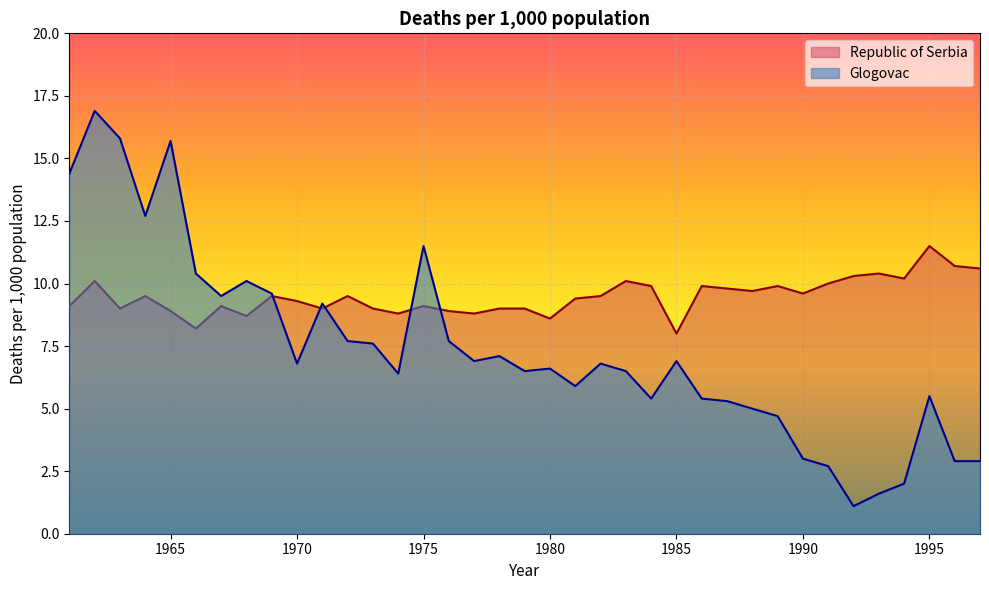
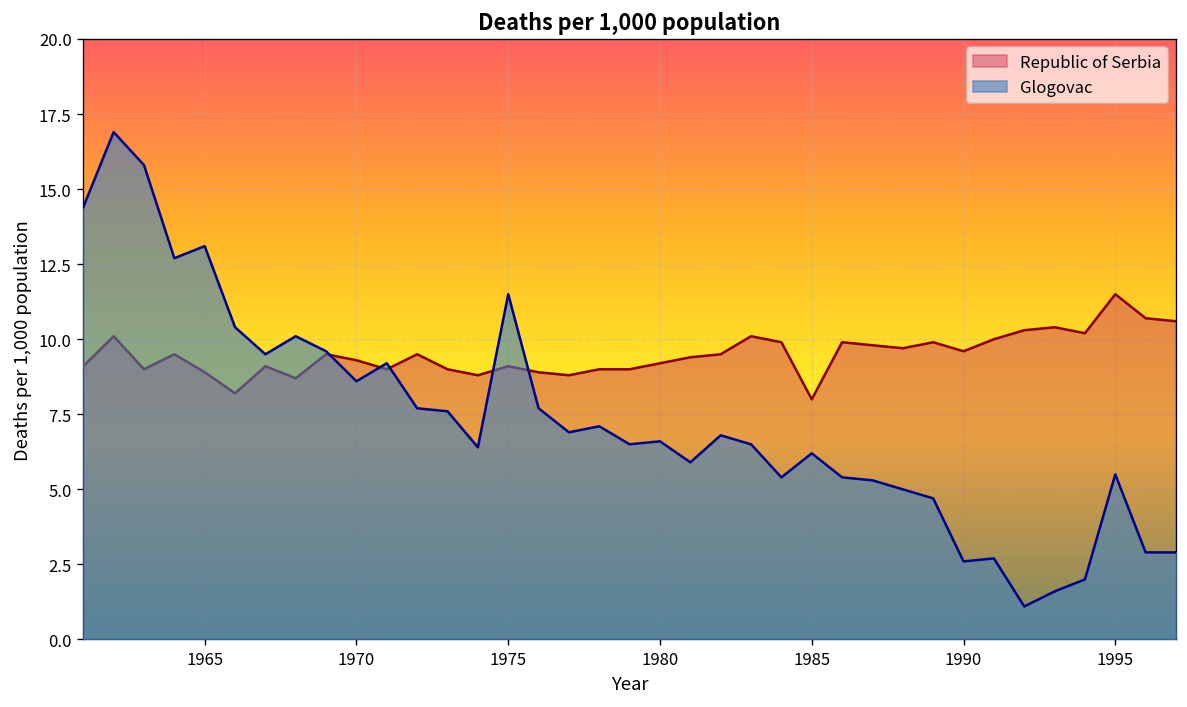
  {
    "Republic of Serbia": {
      "1965": 8.9,
      "1970": 9.3,
      "1975": 9.1,
-     "1980": 8.6,
+     "1980": 9.2,
      "1985": 8.0,
      "1990": 9.6,
      "1995": 11.5
    },
    "Glogovac": {
-     "1965": 15.7,
-     "1970": 6.8,
+     "1965": 13.1,
+     "1970": 8.6,
      "1975": 11.5,
      "1980": 6.6,
-     "1985": 6.9,
-     "1990": 3.0,
+     "1985": 6.2,
+     "1990": 2.6,
      "1995": 5.5
    }
  }
